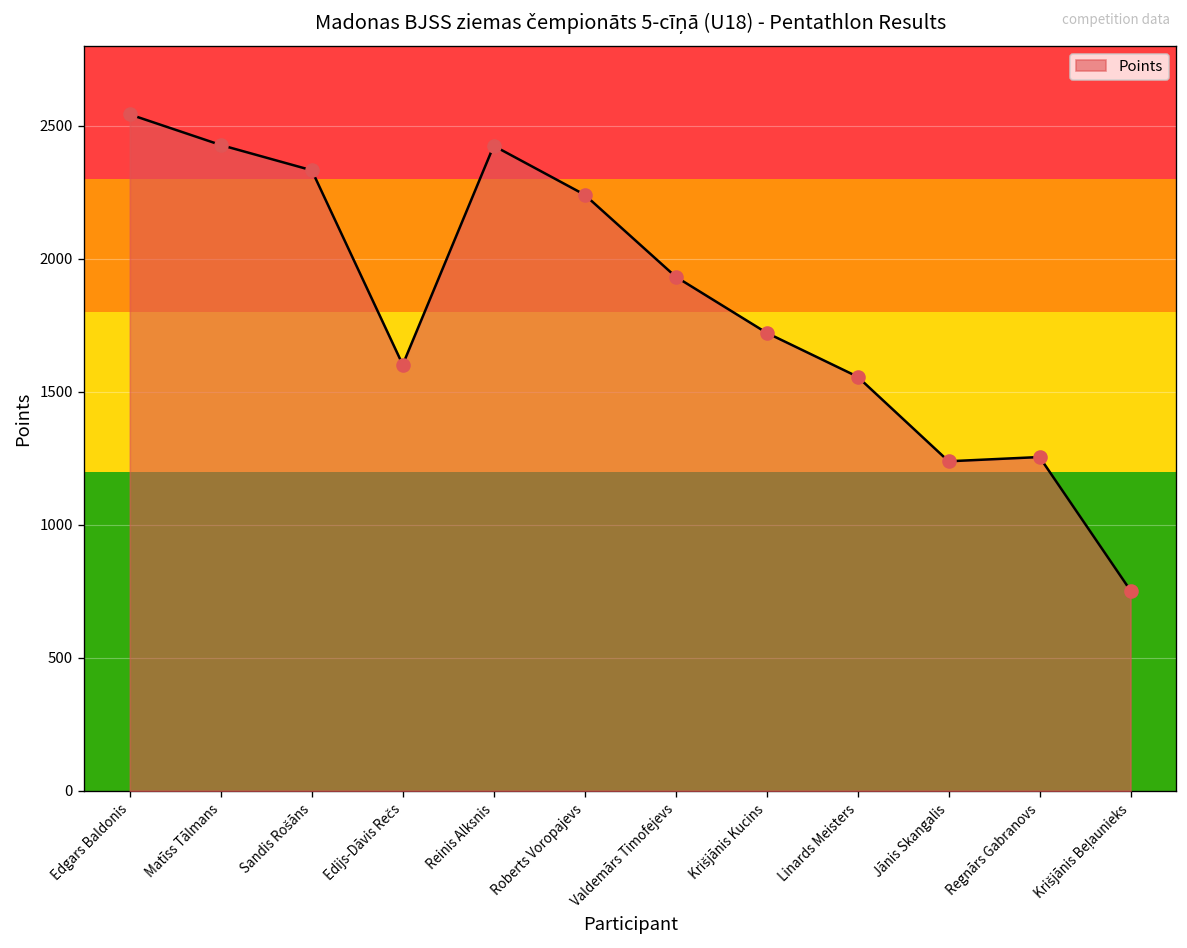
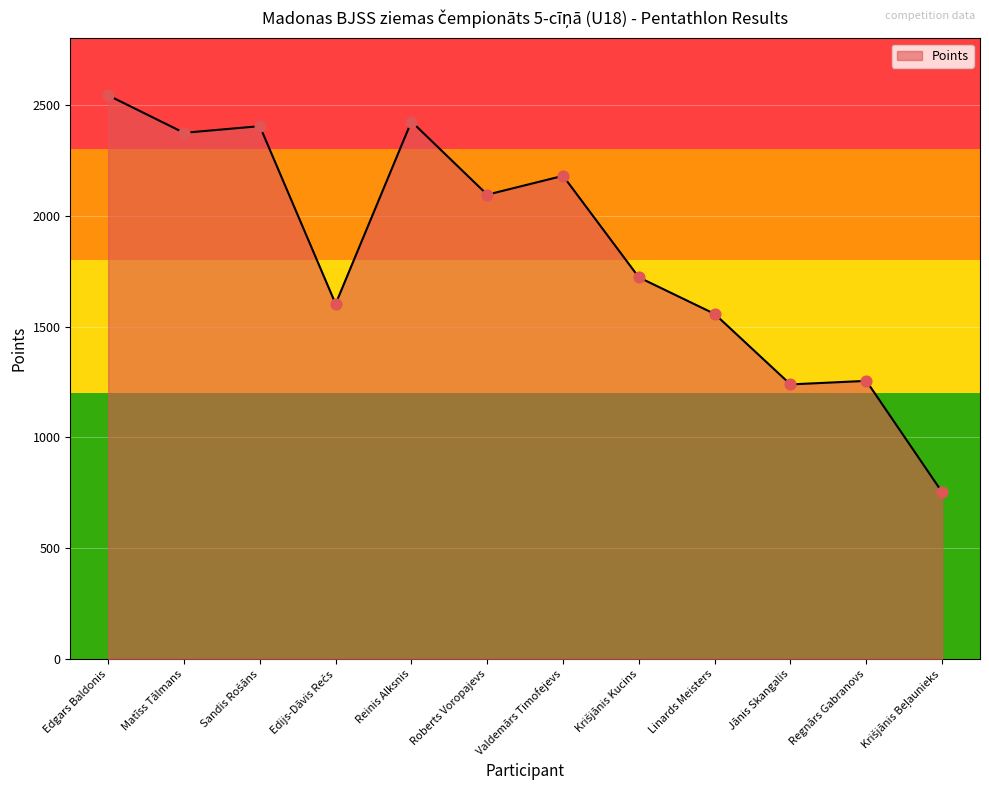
  {
    "Edgars Baldonis": 2540,
-   "Matīss Tālmans": 2430,
-   "Sandis Rošāns": 2330,
+   "Matīss Tālmans": 2370,
+   "Sandis Rošāns": 2400,
    "Edijs-Dāvis Rečs": 1600,
    "Reinis Alksnis": 2430,
-   "Roberts Voropajevs": 2240,
-   "Valdemārs Timofejevs": 1930,
+   "Roberts Voropajevs": 2100,
+   "Valdemārs Timofejevs": 2180,
    "Krišjānis Kucins": 1720,
    "Linards Meisters": 1560,
    "Jānis Skangalis": 1240,
    "Regnārs Gabranovs": 1260,
    "Krišjānis Beļaunieks": 750
  }
